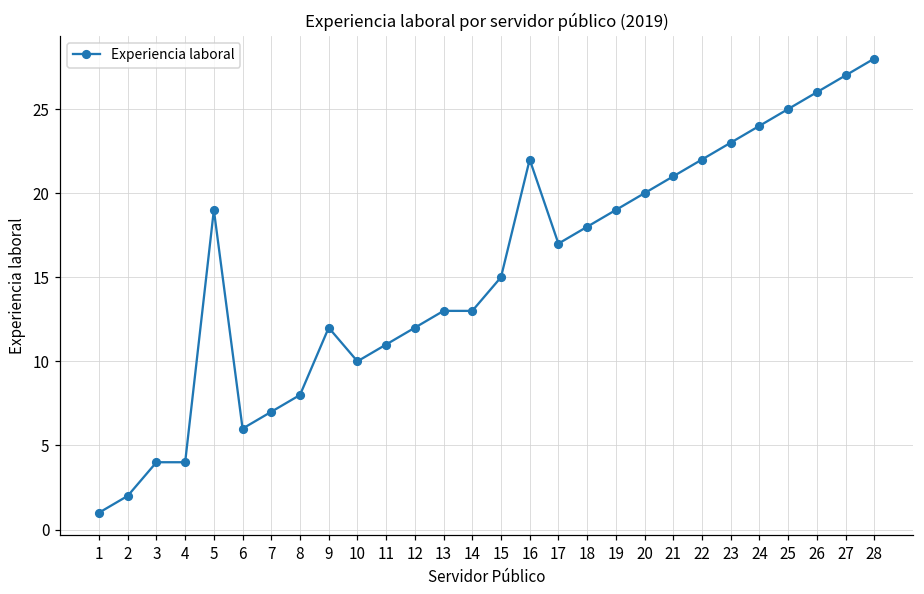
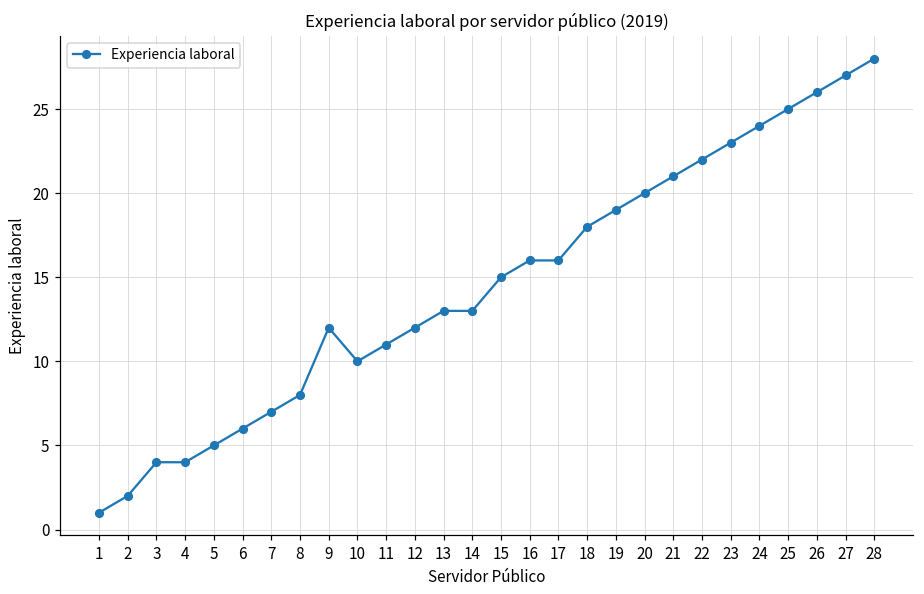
  {
    "1": 1,
    "2": 2,
    "3": 4,
    "4": 4,
-   "5": 19,
+   "5": 5,
    "6": 6,
    "7": 7,
    "8": 8,
    "9": 12,
    "10": 10,
    "11": 11,
    "12": 12,
    "13": 13,
    "14": 13,
    "15": 15,
-   "16": 22,
-   "17": 17,
+   "16": 16,
+   "17": 16,
    "18": 18,
    "19": 19,
    "20": 20,
    "21": 21,
    "22": 22,
    "23": 23,
    "24": 24,
    "25": 25,
    "26": 26,
    "27": 27,
    "28": 28
  }
